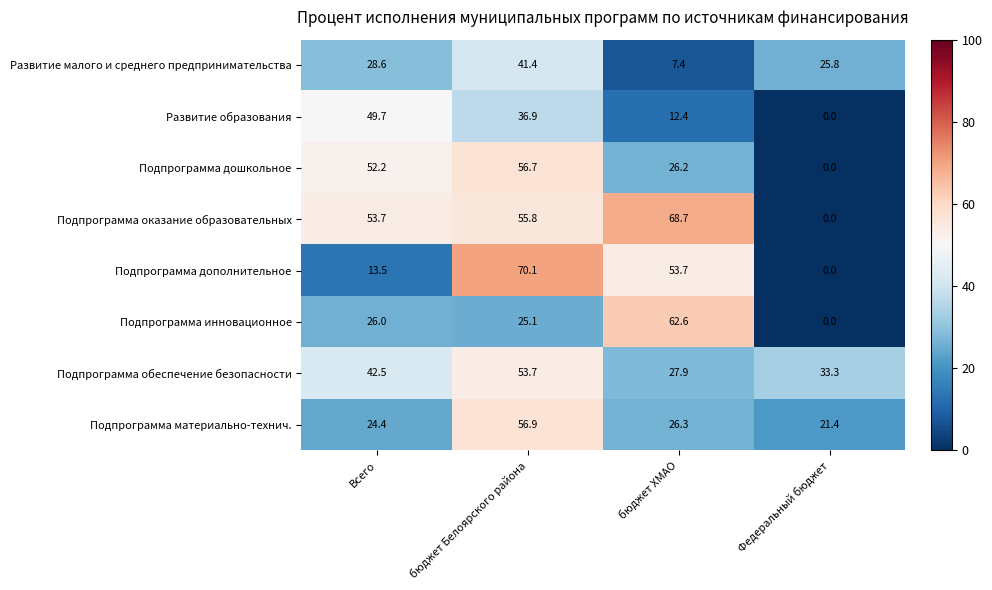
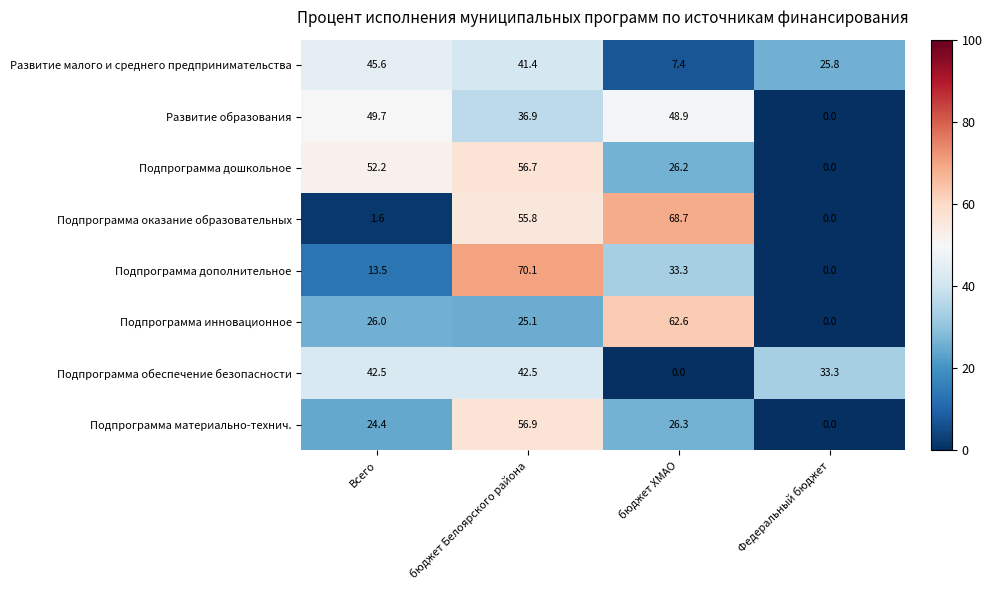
  {
    "Развитие малого и среднего предпринимательства": {
-     "Всего": 28.6,
+     "Всего": 45.6,
      "бюджет Белоярского района": 41.4,
      "бюджет ХМАО": 7.4,
      "Федеральный бюджет": 25.8
    },
    "Развитие образования": {
      "Всего": 49.7,
      "бюджет Белоярского района": 36.9,
-     "бюджет ХМАО": 12.4,
+     "бюджет ХМАО": 48.9,
      "Федеральный бюджет": 0.0
    },
    "Подпрограмма дошкольное": {
      "Всего": 52.2,
      "бюджет Белоярского района": 56.7,
      "бюджет ХМАО": 26.2,
      "Федеральный бюджет": 0.0
    },
    "Подпрограмма оказание образовательных": {
-     "Всего": 53.7,
+     "Всего": 1.6,
      "бюджет Белоярского района": 55.8,
      "бюджет ХМАО": 68.7,
      "Федеральный бюджет": 0.0
    },
    "Подпрограмма дополнительное": {
      "Всего": 13.5,
      "бюджет Белоярского района": 70.1,
-     "бюджет ХМАО": 53.7,
+     "бюджет ХМАО": 33.3,
      "Федеральный бюджет": 0.0
    },
    "Подпрограмма инновационное": {
      "Всего": 26.0,
      "бюджет Белоярского района": 25.1,
      "бюджет ХМАО": 62.6,
      "Федеральный бюджет": 0.0
    },
    "Подпрограмма обеспечение безопасности": {
      "Всего": 42.5,
-     "бюджет Белоярского района": 53.7,
-     "бюджет ХМАО": 27.9,
+     "бюджет Белоярского района": 42.5,
+     "бюджет ХМАО": 0.0,
      "Федеральный бюджет": 33.3
    },
    "Подпрограмма материально-технич.": {
      "Всего": 24.4,
      "бюджет Белоярского района": 56.9,
      "бюджет ХМАО": 26.3,
-     "Федеральный бюджет": 21.4
+     "Федеральный бюджет": 0.0
    }
  }
